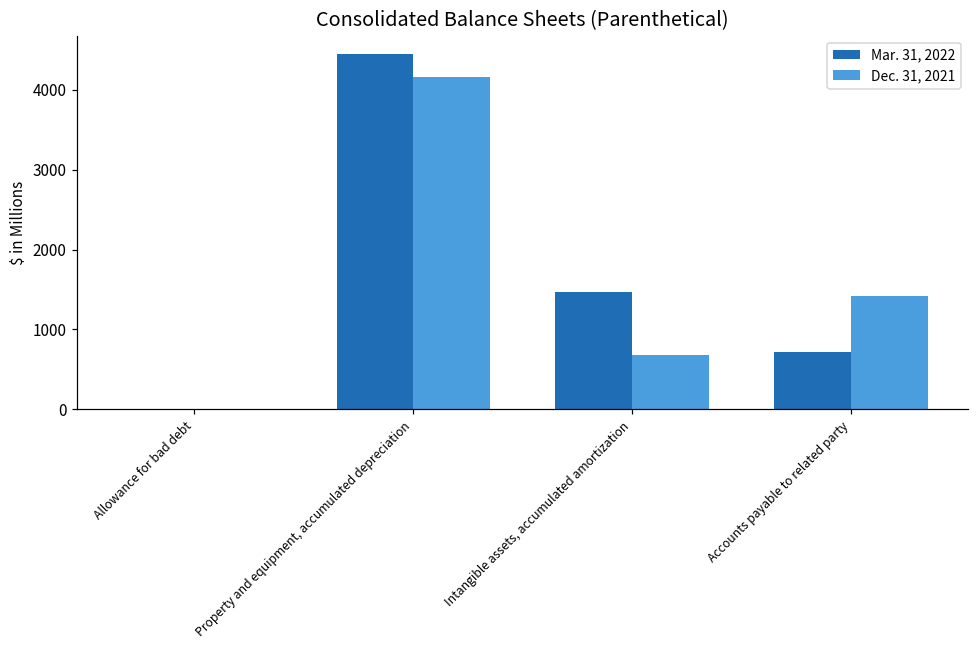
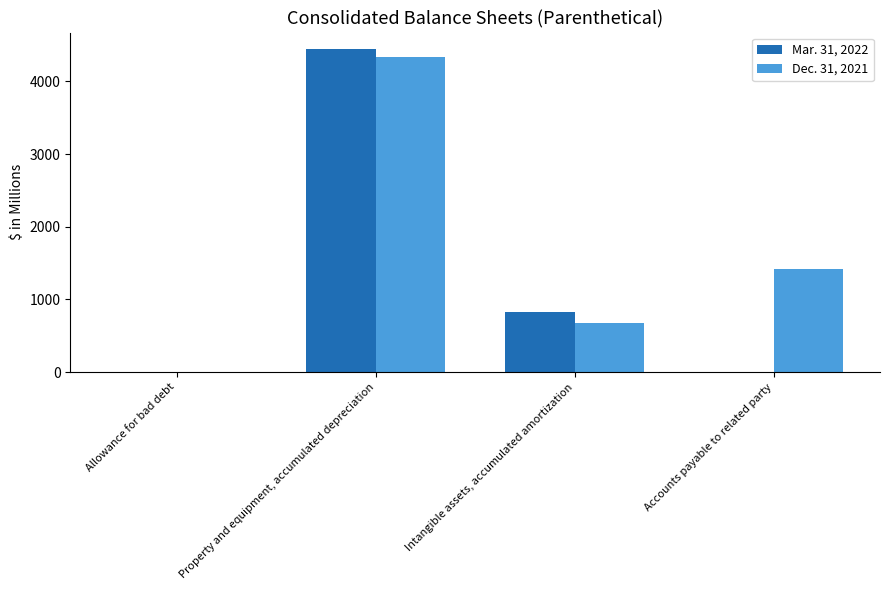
  {
    "Mar. 31, 2022": {
      "Property and equipment, accumulated depreciation": 4500,
-     "Intangible assets, accumulated amortization": 1500,
-     "Accounts payable to related party": 700
+     "Intangible assets, accumulated amortization": 800,
+     "Accounts payable to related party": 0
    },
    "Dec. 31, 2021": {
-     "Property and equipment, accumulated depreciation": 4200,
+     "Property and equipment, accumulated depreciation": 4300,
      "Intangible assets, accumulated amortization": 700,
      "Accounts payable to related party": 1400
    }
  }
